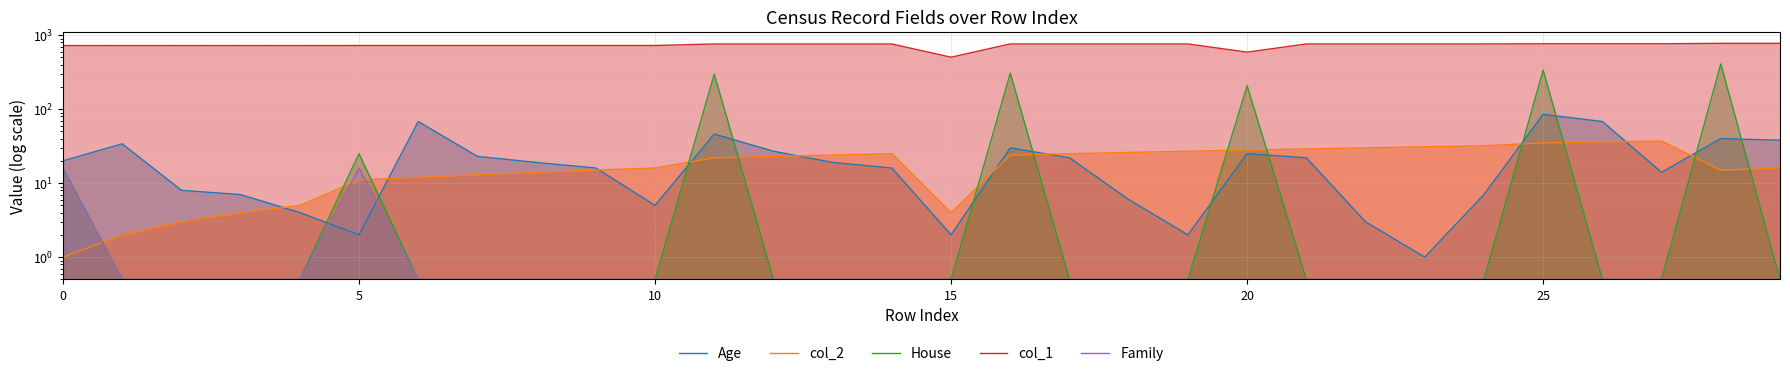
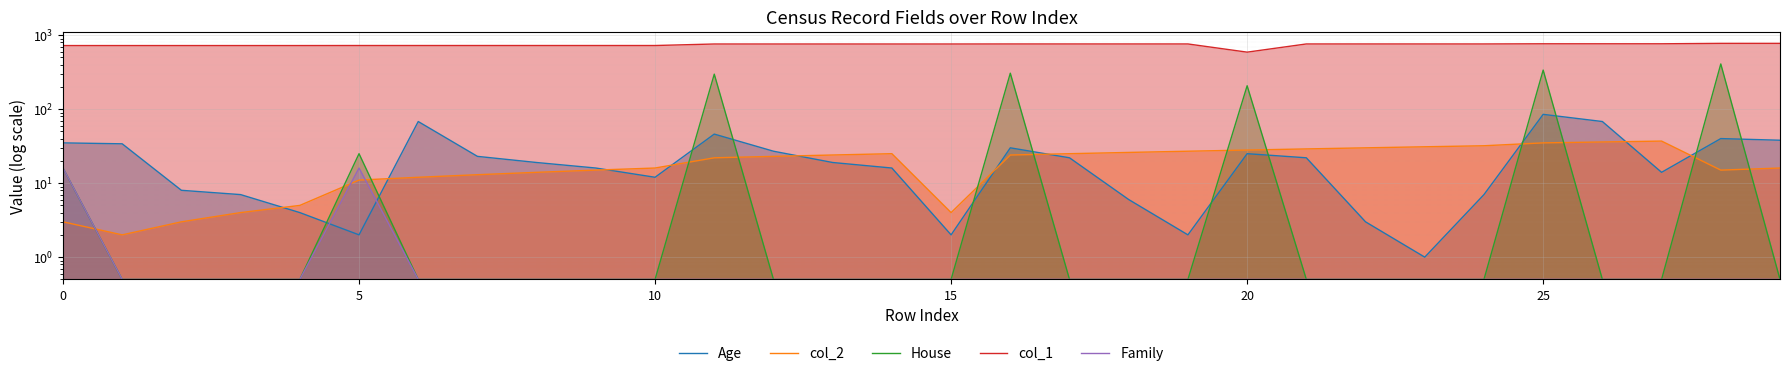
  {
    "Age": {
-     "0": 20,
+     "0": 40,
      "5": 2,
-     "10": 5,
+     "10": 12,
      "15": 2,
      "20": 25,
      "25": 90
    },
    "col_2": {
-     "0": 1,
+     "0": 3,
      "5": 11,
      "10": 16,
      "15": 4,
      "20": 28,
      "25": 40
    },
    "House": {
      "5": 25,
      "20": 210,
      "25": 300
    },
    "col_1": {
      "0": 700,
      "5": 700,
      "10": 700,
-     "15": 500,
+     "15": 800,
      "20": 600,
      "25": 800
    },
    "Family": {
      "5": 16,
      "20": 0.5,
      "25": 0.5
    }
  }
